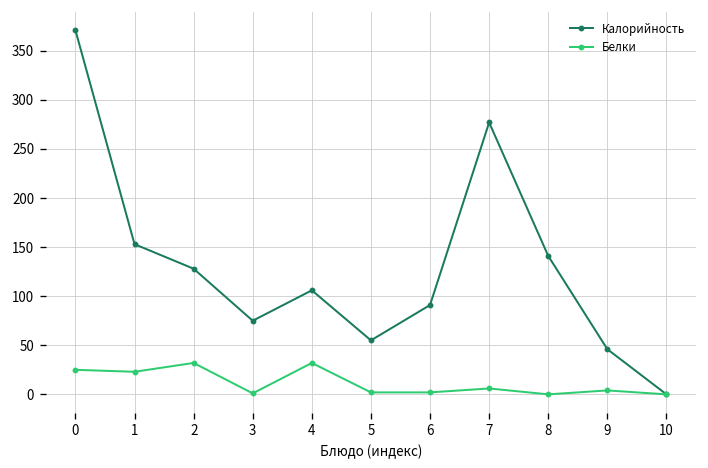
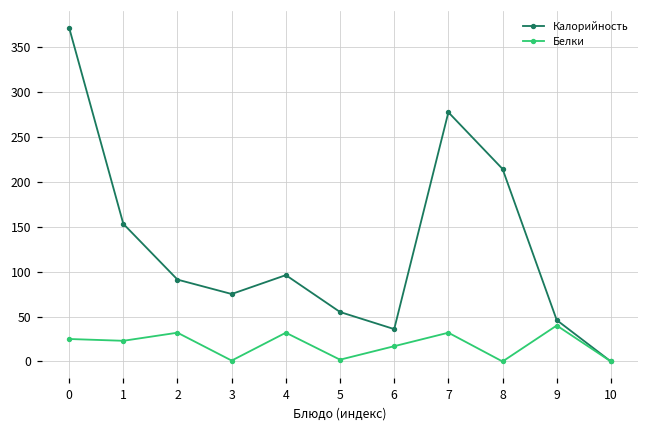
  {
    "Калорийность": {
      "0": 370,
      "1": 150,
-     "2": 130,
+     "2": 90,
      "3": 80,
-     "4": 110,
+     "4": 100,
      "5": 60,
-     "6": 90,
+     "6": 40,
      "7": 280,
-     "8": 140,
+     "8": 210,
      "9": 50
    },
    "Белки": {
      "0": 30,
      "1": 20,
      "2": 30,
      "3": 0,
      "4": 30,
      "5": 0,
-     "6": 0,
-     "7": 10,
+     "6": 20,
+     "7": 30,
      "8": 0,
-     "9": 0
+     "9": 40
    }
  }
